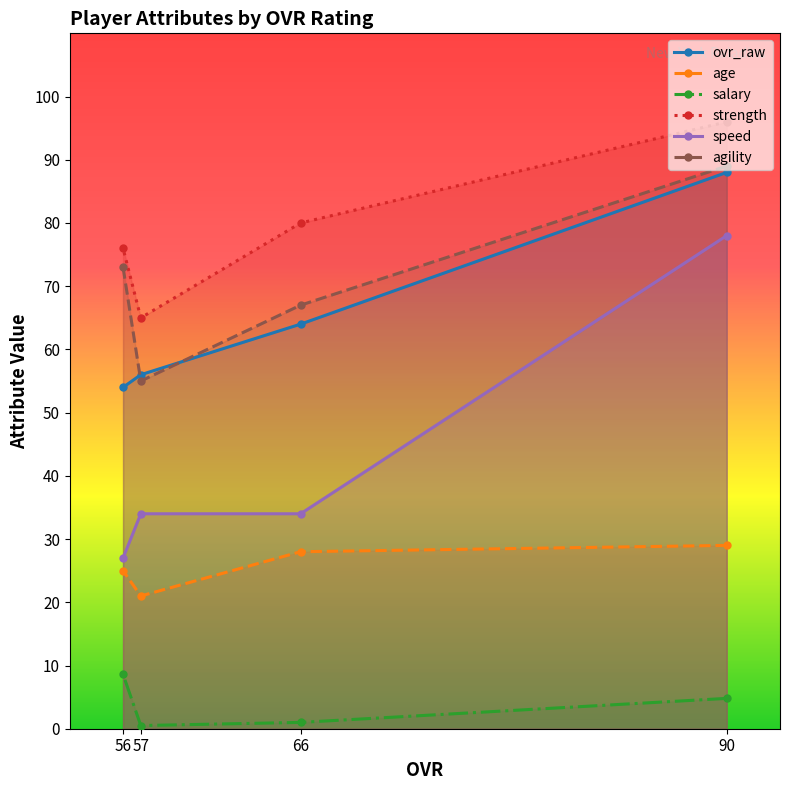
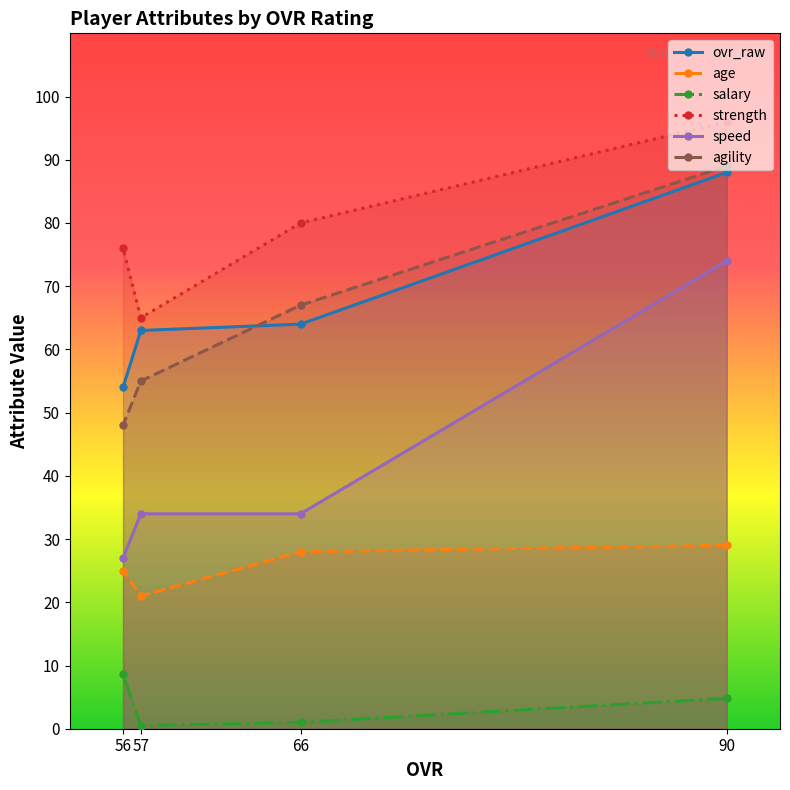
  {
    "ovr_raw": {
      "56": 54,
-     "57": 56,
+     "57": 63,
      "66": 64,
      "90": 88
    },
    "age": {
      "56": 25,
      "57": 21,
      "66": 28,
      "90": 29
    },
    "salary": {
      "56": 9,
      "57": 1,
      "66": 1,
      "90": 5
    },
    "strength": {
      "56": 76,
      "57": 65,
      "66": 80
    },
    "speed": {
      "56": 27,
      "57": 34,
      "66": 34,
-     "90": 78
+     "90": 74
    },
    "agility": {
-     "56": 73,
+     "56": 48,
      "57": 55,
      "66": 67
    }
  }
